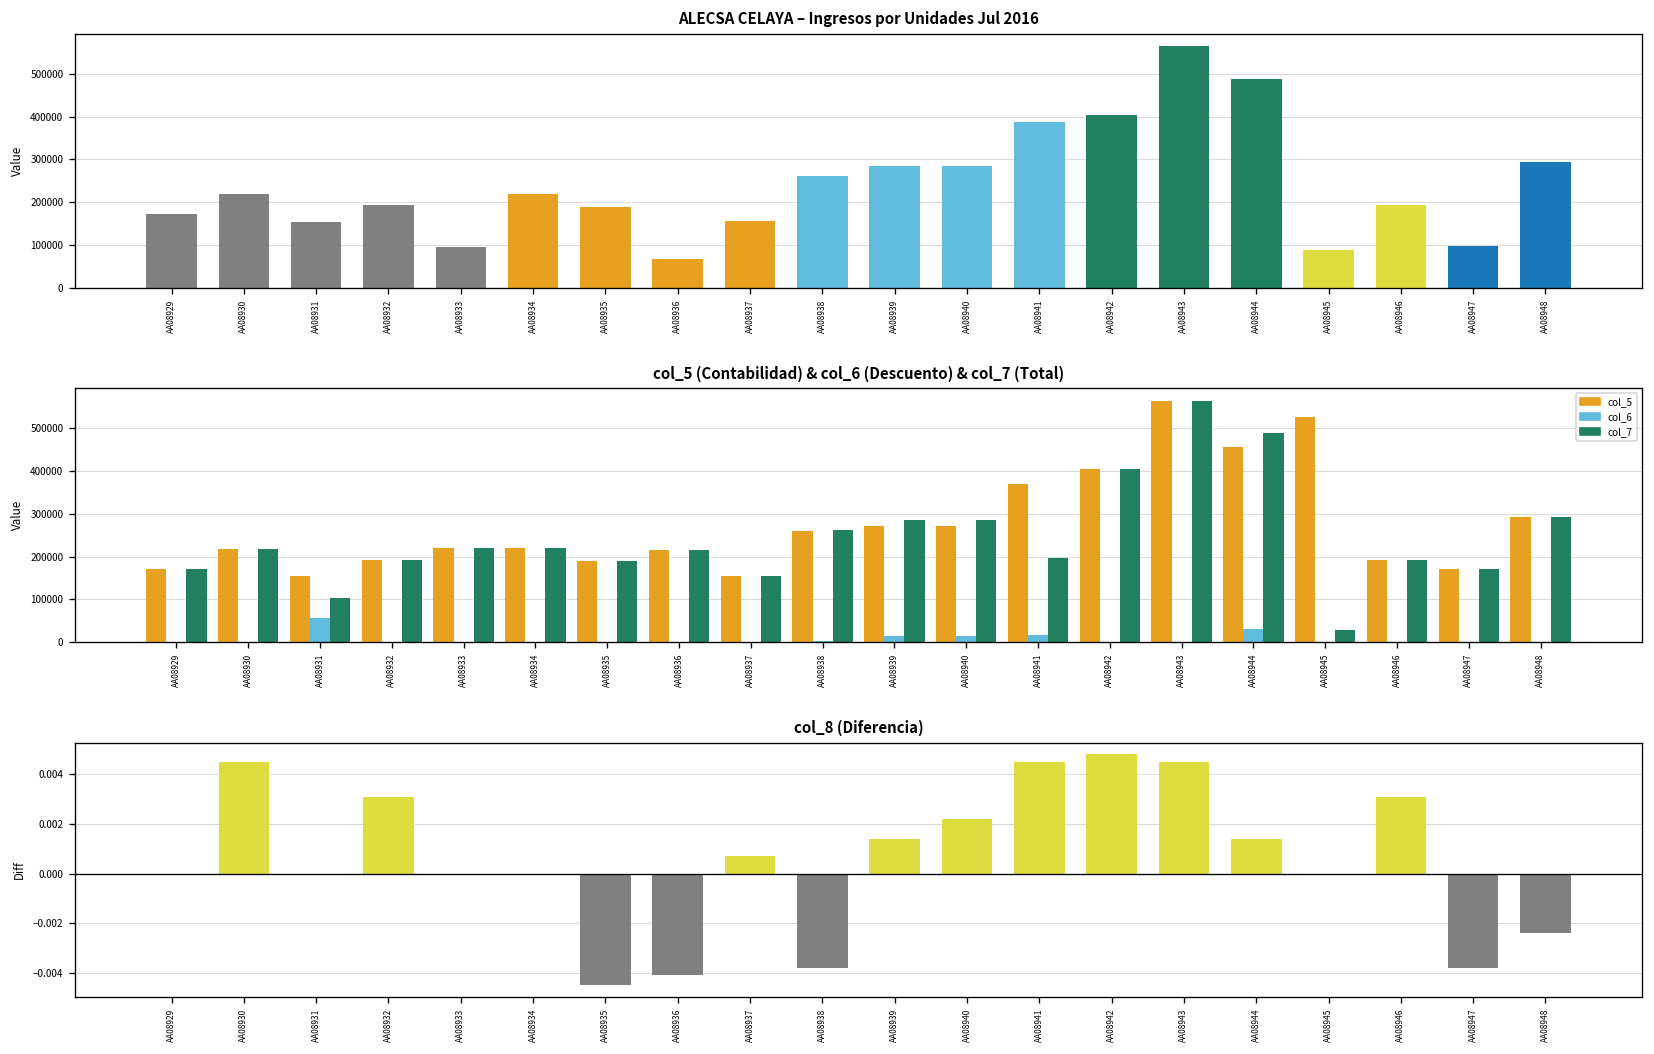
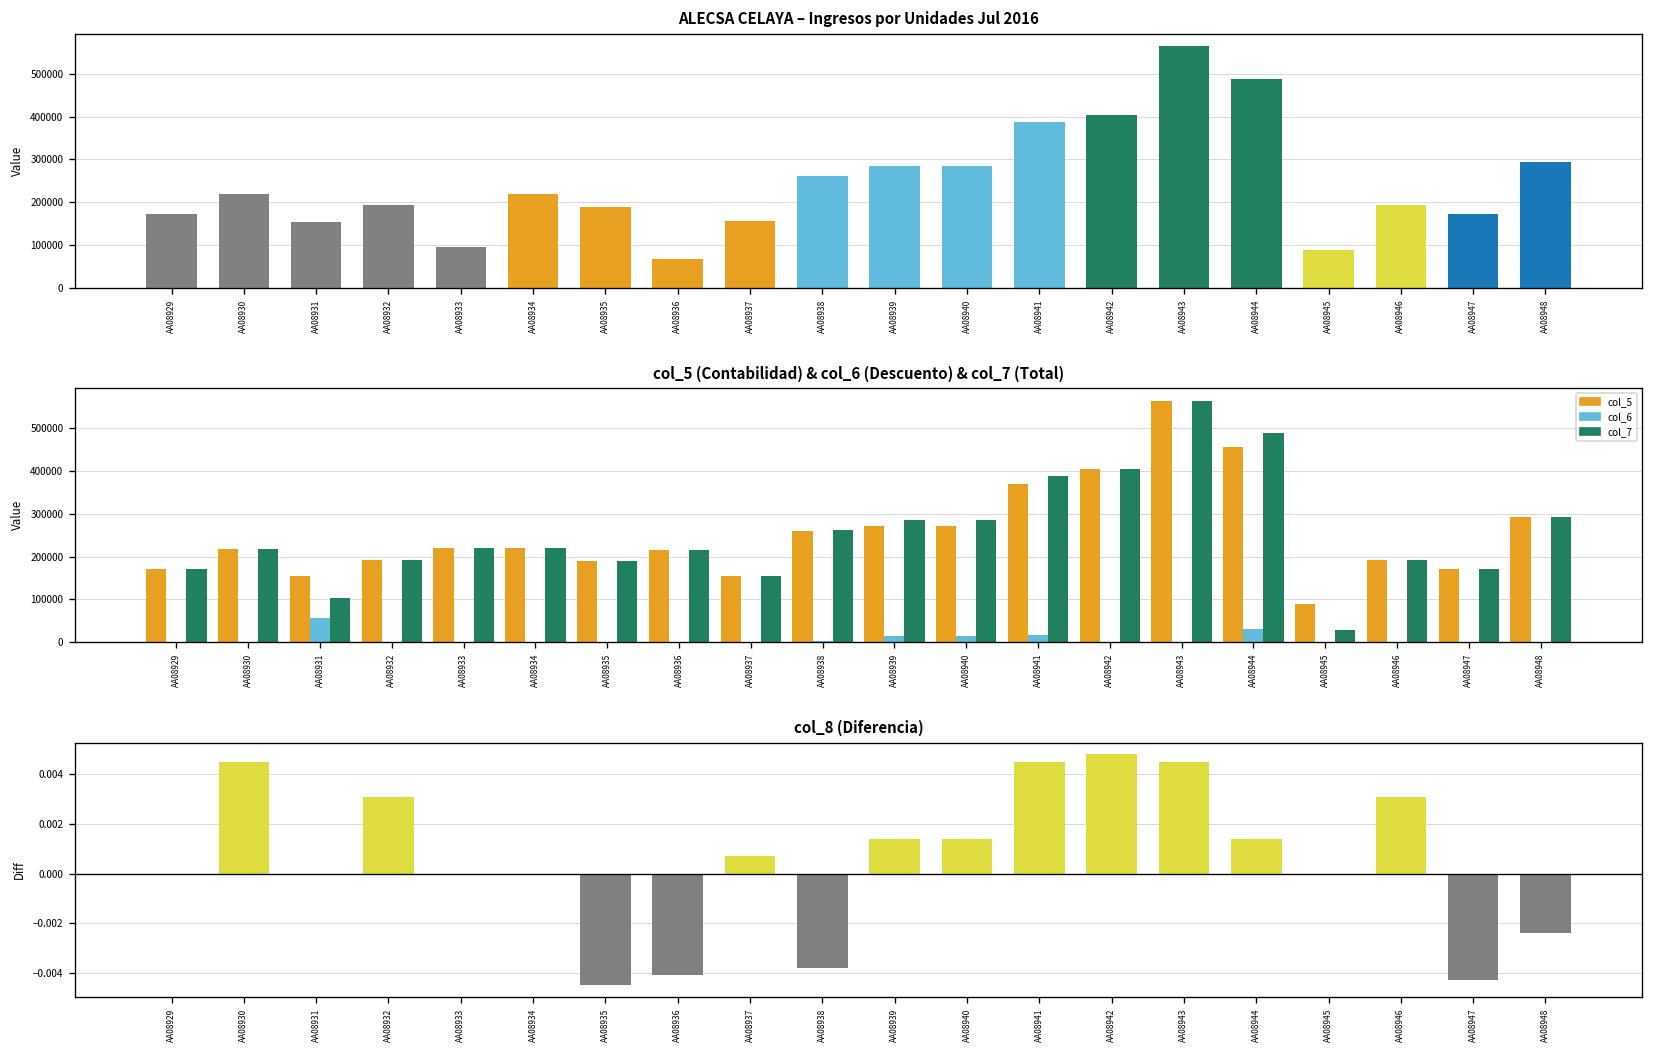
  {
    "ALECSA CELAYA – Ingresos por Unidades Jul 2016": {
      "AA08929": 170000,
      "AA08930": 220000,
      "AA08931": 150000,
      "AA08932": 190000,
      "AA08933": 100000,
      "AA08934": 220000,
      "AA08935": 190000,
      "AA08936": 70000,
      "AA08937": 160000,
      "AA08938": 260000,
      "AA08939": 290000,
      "AA08940": 290000,
      "AA08941": 390000,
      "AA08942": 400000,
      "AA08943": 560000,
      "AA08944": 490000,
      "AA08945": 90000,
      "AA08946": 190000,
-     "AA08947": 100000,
+     "AA08947": 170000,
      "AA08948": 290000
    },
    "col_5 (Contabilidad) & col_6 (Descuento) & col_7 (Total)": {
      "col_5": {
        "AA08929": 170000,
        "AA08930": 220000,
        "AA08931": 150000,
        "AA08932": 190000,
        "AA08933": 220000,
        "AA08934": 220000,
        "AA08935": 190000,
        "AA08936": 220000,
        "AA08937": 160000,
        "AA08938": 260000,
        "AA08939": 270000,
        "AA08940": 270000,
        "AA08941": 370000,
        "AA08942": 400000,
        "AA08943": 560000,
        "AA08944": 460000,
-       "AA08945": 530000,
+       "AA08945": 90000,
        "AA08946": 190000,
        "AA08947": 170000,
        "AA08948": 290000
      },
      "col_6": {
        "AA08929": 0,
        "AA08930": 0,
        "AA08931": 60000,
        "AA08932": 0,
        "AA08933": 0,
        "AA08934": 0,
        "AA08935": 0,
        "AA08936": 0,
        "AA08937": 0,
        "AA08939": 10000,
        "AA08940": 10000,
        "AA08941": 20000,
        "AA08942": 0,
        "AA08943": 0,
        "AA08944": 30000,
        "AA08945": 0,
        "AA08946": 0,
        "AA08947": 0,
        "AA08948": 0
      },
      "col_7": {
        "AA08929": 170000,
        "AA08930": 220000,
        "AA08931": 100000,
        "AA08932": 190000,
        "AA08933": 220000,
        "AA08934": 220000,
        "AA08935": 190000,
        "AA08936": 220000,
        "AA08937": 160000,
        "AA08938": 260000,
        "AA08939": 290000,
        "AA08940": 290000,
-       "AA08941": 200000,
+       "AA08941": 390000,
        "AA08942": 400000,
        "AA08943": 560000,
        "AA08944": 490000,
        "AA08945": 30000,
        "AA08946": 190000,
        "AA08947": 170000,
        "AA08948": 290000
      }
    },
    "col_8 (Diferencia)": {
      "AA08929": 0.0000,
      "AA08930": 0.0045,
      "AA08931": 0.0000,
      "AA08932": 0.0031,
      "AA08933": 0.0000,
      "AA08934": 0.0000,
      "AA08935": -0.0045,
      "AA08936": -0.0041,
      "AA08937": 0.0007,
      "AA08938": -0.0038,
      "AA08939": 0.0014,
-     "AA08940": 0.0022,
+     "AA08940": 0.0014,
      "AA08941": 0.0045,
      "AA08942": 0.0048,
      "AA08943": 0.0045,
      "AA08944": 0.0014,
      "AA08945": 0.0000,
      "AA08946": 0.0031,
-     "AA08947": -0.0038,
+     "AA08947": -0.0043,
      "AA08948": -0.0024
    }
  }
